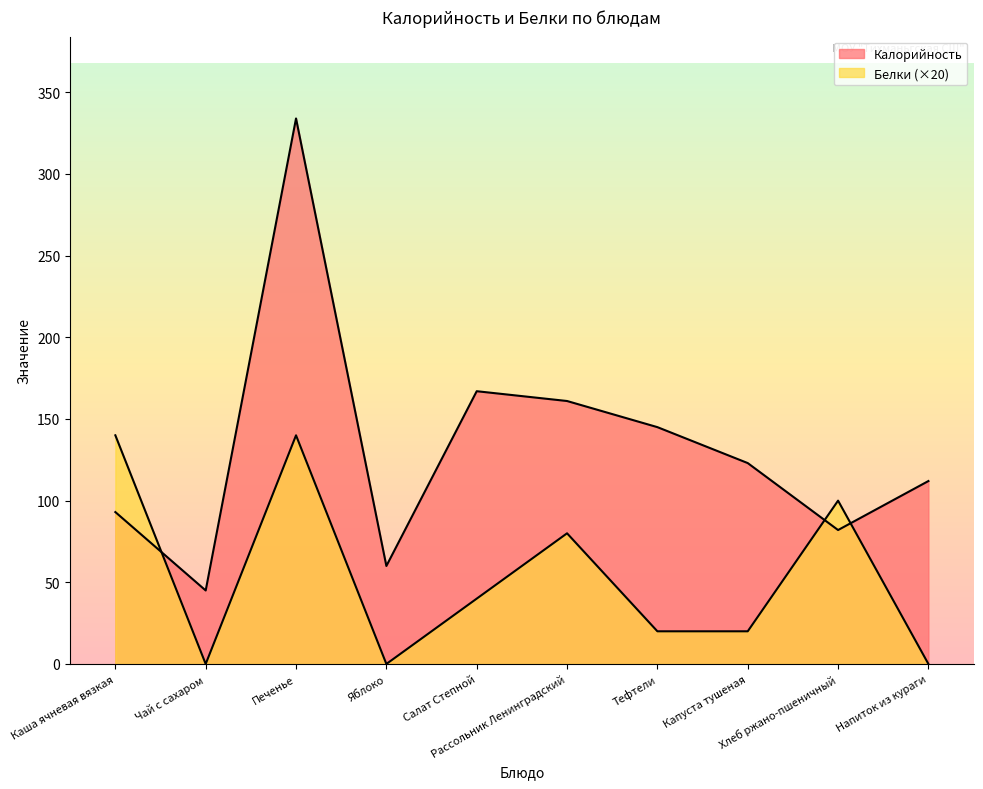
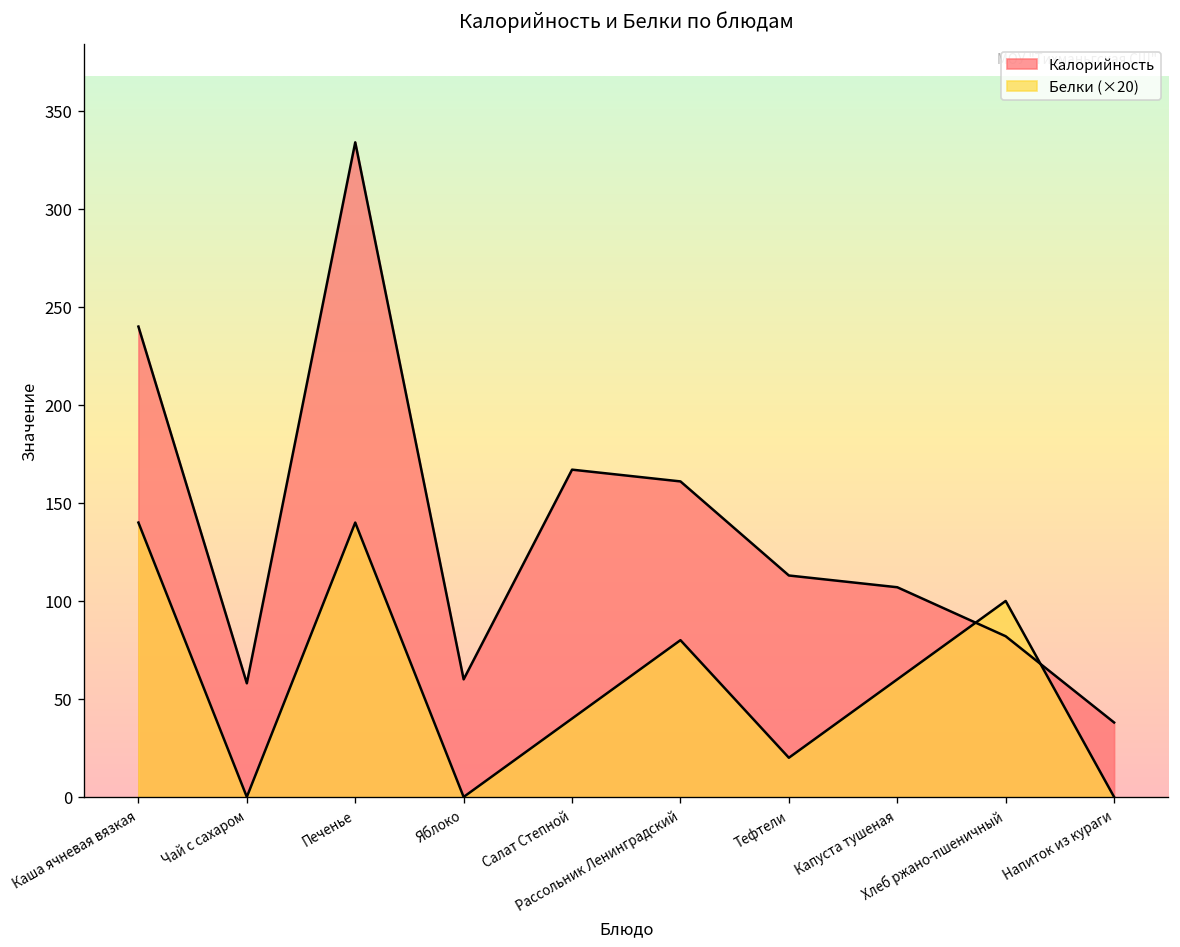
  {
    "Калорийность": {
-     "Каша ячневая вязкая": 93,
-     "Чай с сахаром": 45,
+     "Каша ячневая вязкая": 240,
+     "Чай с сахаром": 58,
      "Печенье": 334,
      "Яблоко": 60,
      "Салат Степной": 167,
      "Рассольник Ленинградский": 161,
-     "Тефтели": 145,
-     "Капуста тушеная": 123,
+     "Тефтели": 113,
+     "Капуста тушеная": 107,
      "Хлеб ржано-пшеничный": 82,
-     "Напиток из кураги": 112
+     "Напиток из кураги": 38
    },
    "Белки (×20)": {
      "Каша ячневая вязкая": 140,
      "Чай с сахаром": 0,
      "Печенье": 140,
      "Яблоко": 0,
      "Салат Степной": 40,
      "Рассольник Ленинградский": 80,
      "Тефтели": 20,
-     "Капуста тушеная": 20,
+     "Капуста тушеная": 60,
      "Хлеб ржано-пшеничный": 100,
      "Напиток из кураги": 0
    }
  }
